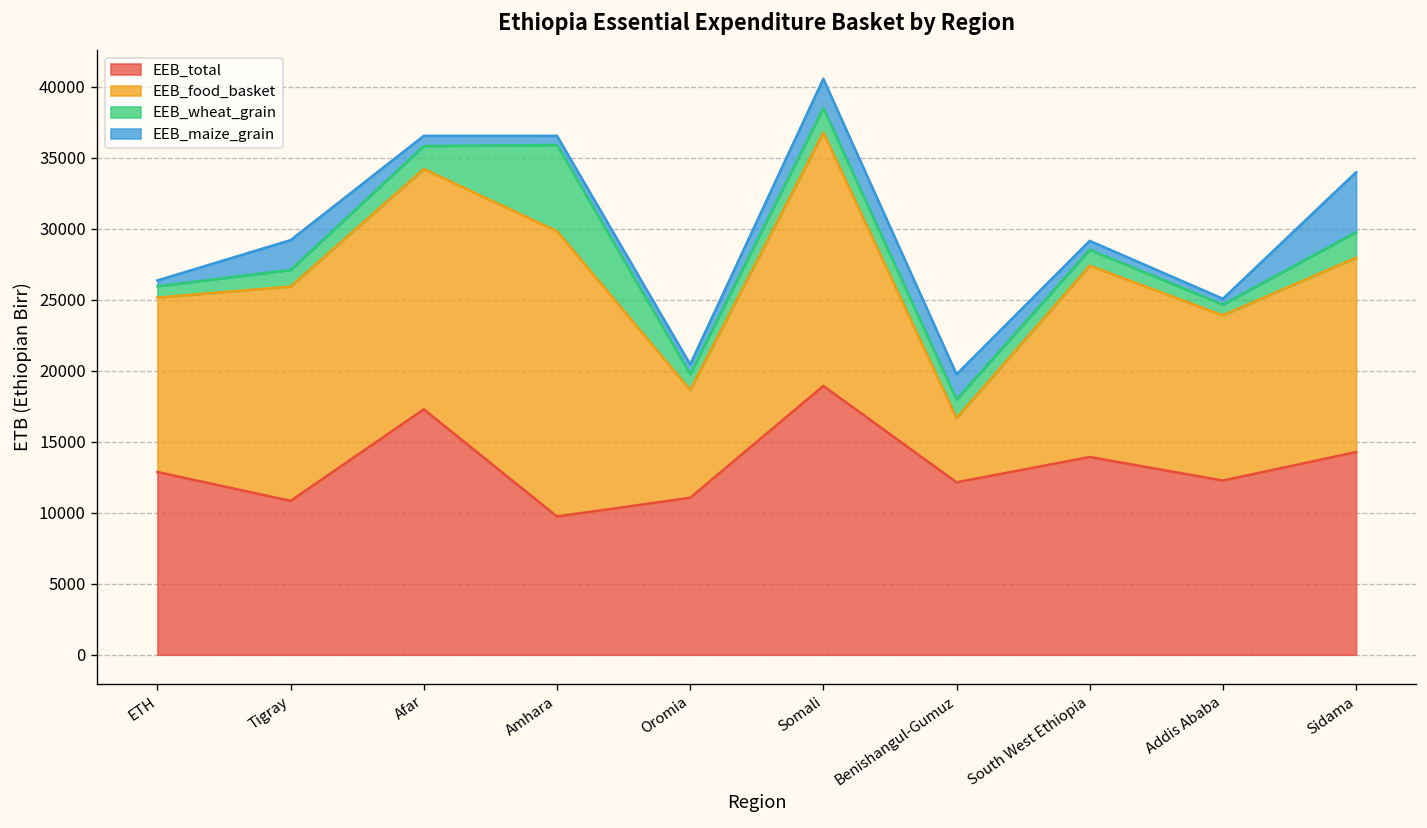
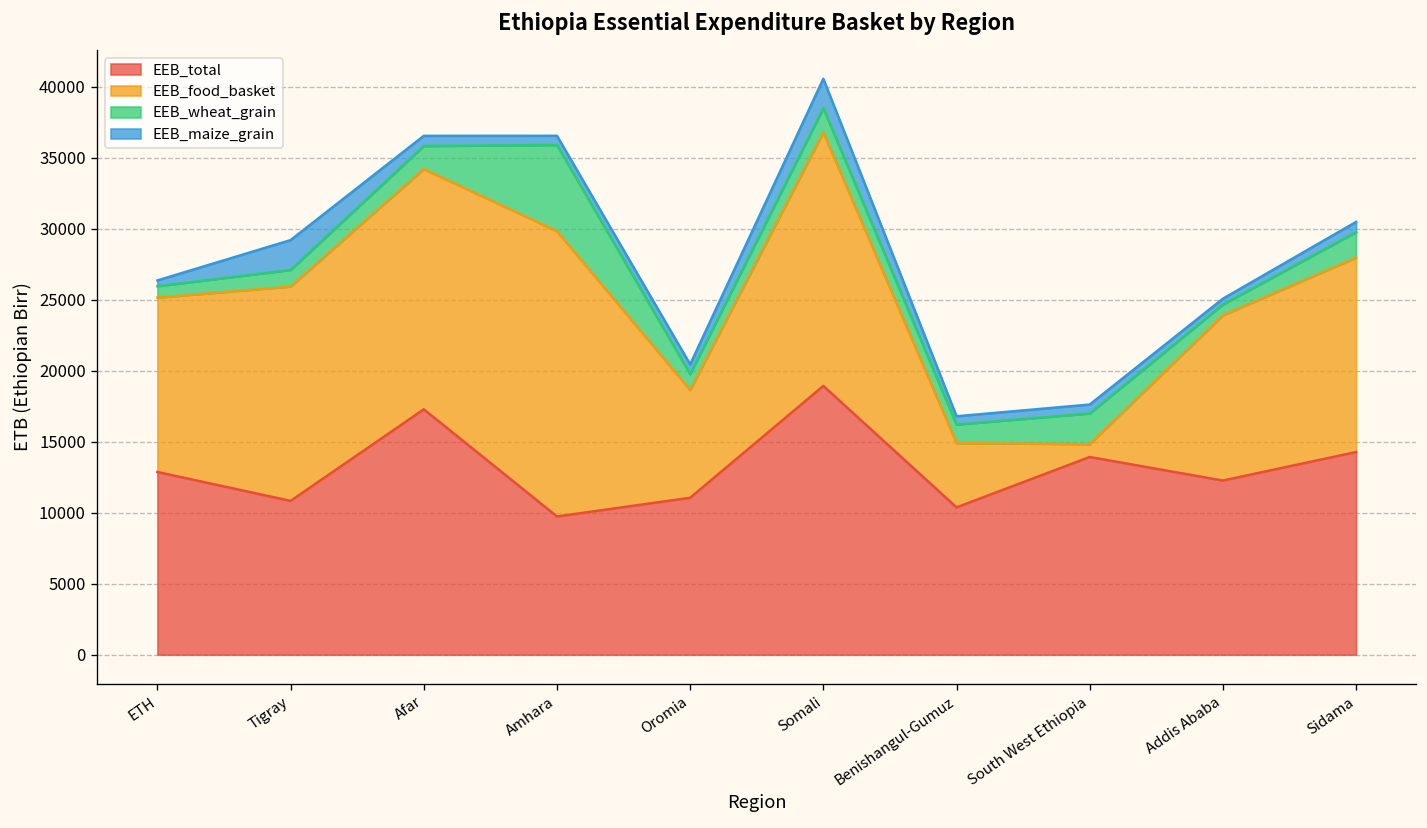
  {
    "EEB_total": {
      "ETH": 12900,
      "Tigray": 10800,
      "Afar": 17300,
      "Amhara": 9700,
      "Oromia": 11100,
      "Somali": 18900,
-     "Benishangul-Gumuz": 12100,
+     "Benishangul-Gumuz": 10400,
      "South West Ethiopia": 13900,
      "Addis Ababa": 12300,
      "Sidama": 14300
    },
    "EEB_food_basket": {
      "ETH": 12300,
      "Tigray": 15100,
      "Afar": 16900,
      "Amhara": 20100,
      "Oromia": 7600,
      "Somali": 17900,
      "Benishangul-Gumuz": 4500,
-     "South West Ethiopia": 13500,
+     "South West Ethiopia": 900,
      "Addis Ababa": 11600,
      "Sidama": 13700
    },
    "EEB_wheat_grain": {
      "ETH": 800,
      "Tigray": 1200,
      "Afar": 1600,
      "Amhara": 6100,
      "Oromia": 1100,
      "Somali": 1700,
      "Benishangul-Gumuz": 1300,
-     "South West Ethiopia": 1100,
+     "South West Ethiopia": 2200,
      "Addis Ababa": 800,
      "Sidama": 1800
    },
    "EEB_maize_grain": {
      "ETH": 400,
      "Tigray": 2100,
      "Afar": 700,
      "Amhara": 600,
      "Oromia": 700,
      "Somali": 2100,
-     "Benishangul-Gumuz": 1800,
+     "Benishangul-Gumuz": 600,
      "South West Ethiopia": 600,
      "Addis Ababa": 400,
-     "Sidama": 4200
+     "Sidama": 700
    }
  }
